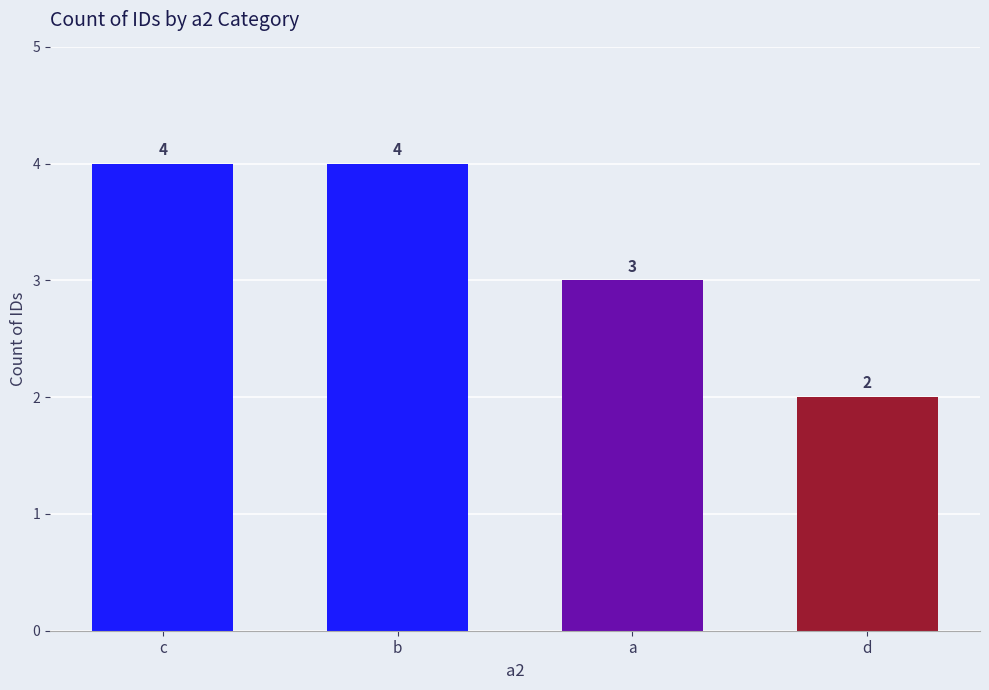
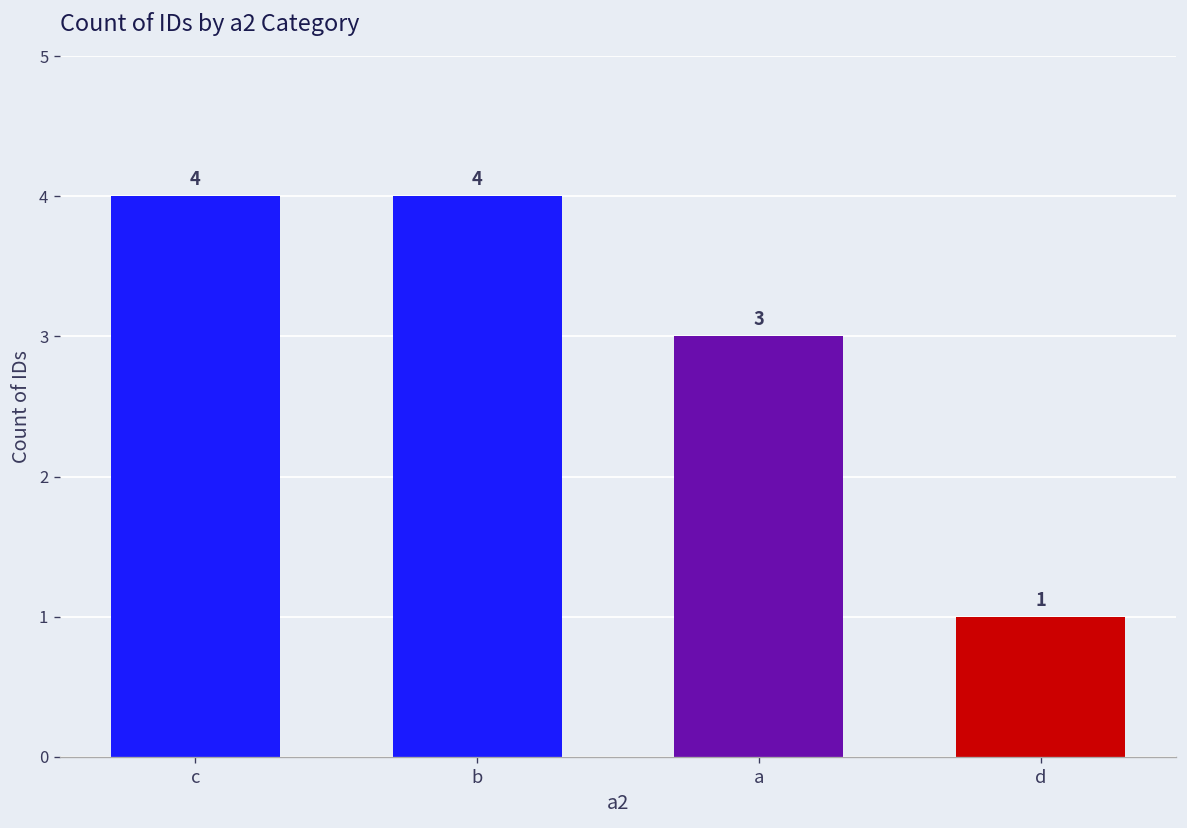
  {
    "c": 4,
    "b": 4,
    "a": 3,
-   "d": 2
+   "d": 1
  }
